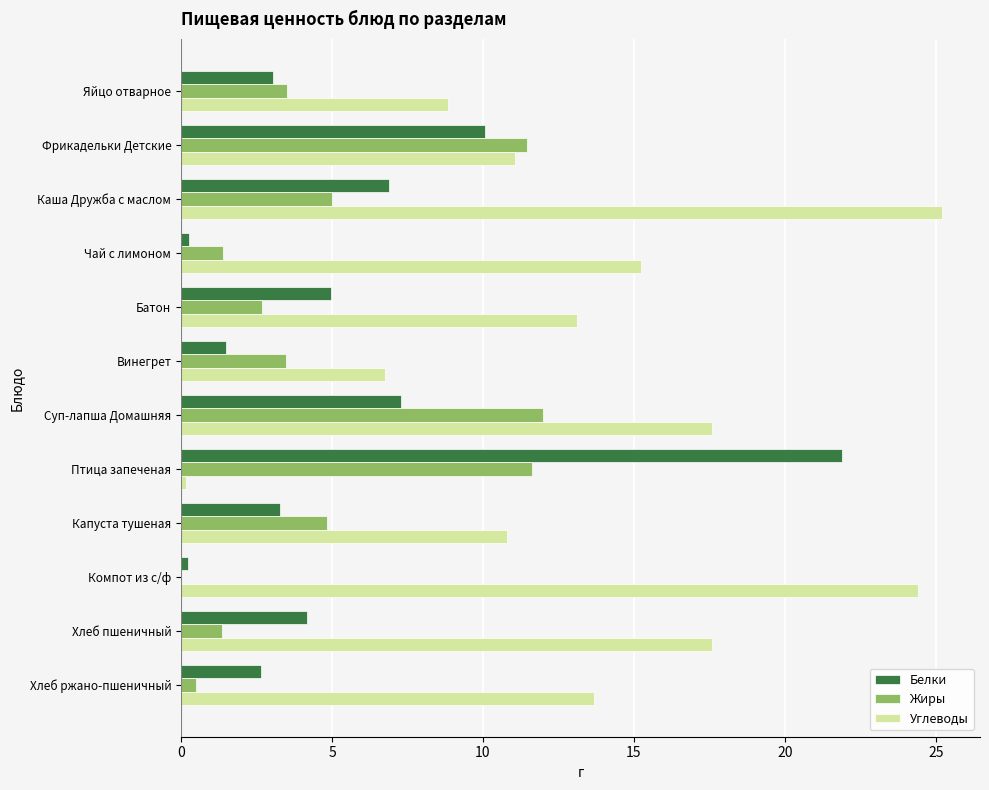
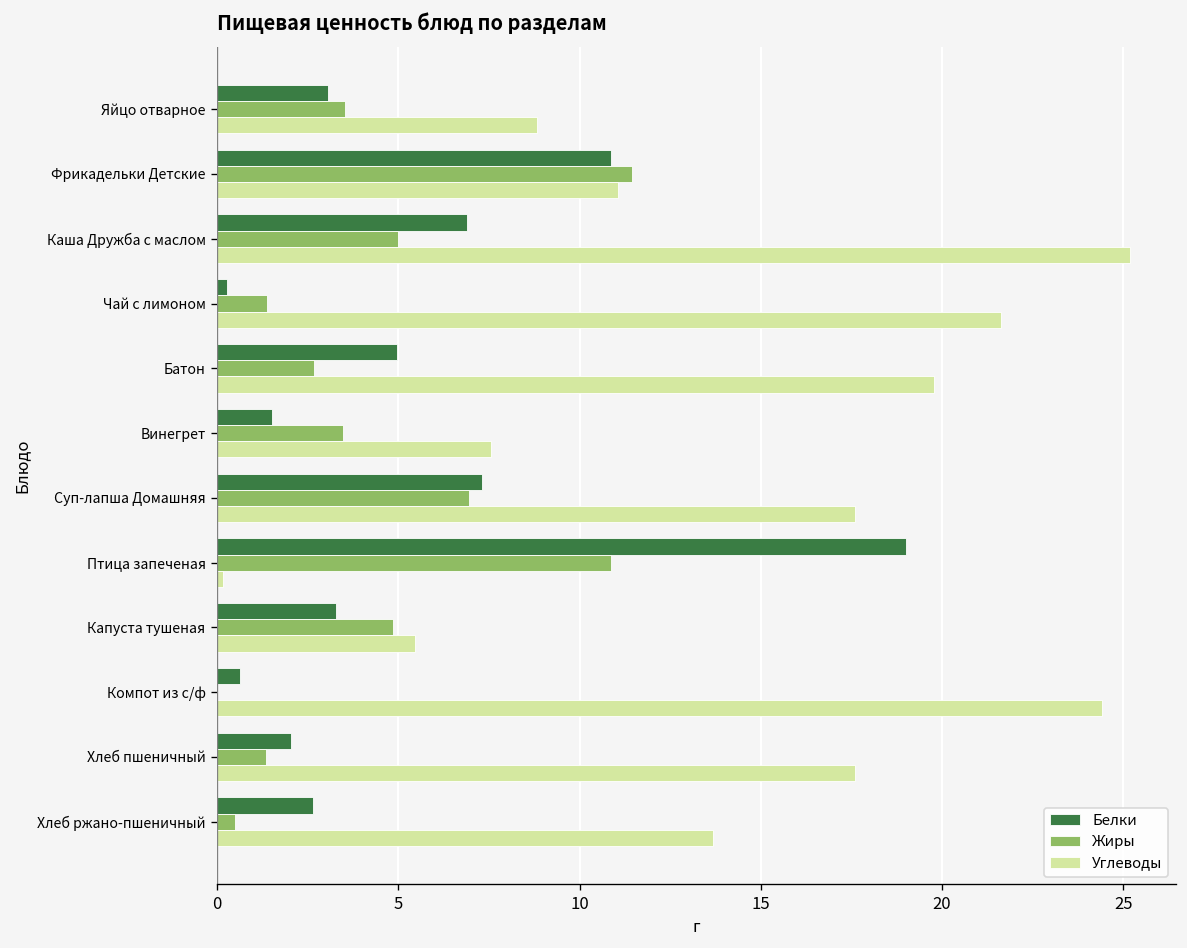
  {
    "Белки": {
      "Яйцо отварное": 3.1,
-     "Фрикадельки Детские": 10.1,
+     "Фрикадельки Детские": 10.9,
      "Каша Дружба с маслом": 6.9,
      "Чай с лимоном": 0.3,
      "Батон": 5.0,
      "Винегрет": 1.5,
      "Суп-лапша Домашняя": 7.3,
-     "Птица запеченая": 21.9,
+     "Птица запеченая": 19.0,
      "Капуста тушеная": 3.3,
-     "Компот из с/ф": 0.2,
-     "Хлеб пшеничный": 4.2,
+     "Компот из с/ф": 0.6,
+     "Хлеб пшеничный": 2.0,
      "Хлеб ржано-пшеничный": 2.6
    },
    "Жиры": {
      "Яйцо отварное": 3.5,
      "Фрикадельки Детские": 11.5,
      "Каша Дружба с маслом": 5.0,
      "Чай с лимоном": 1.4,
      "Батон": 2.7,
      "Винегрет": 3.5,
-     "Суп-лапша Домашняя": 12.0,
-     "Птица запеченая": 11.6,
+     "Суп-лапша Домашняя": 7.0,
+     "Птица запеченая": 10.9,
      "Капуста тушеная": 4.8,
      "Компот из с/ф": 0.0,
      "Хлеб пшеничный": 1.4,
      "Хлеб ржано-пшеничный": 0.5
    },
    "Углеводы": {
      "Яйцо отварное": 8.8,
      "Фрикадельки Детские": 11.1,
      "Каша Дружба с маслом": 25.2,
-     "Чай с лимоном": 15.2,
-     "Батон": 13.1,
-     "Винегрет": 6.8,
+     "Чай с лимоном": 21.6,
+     "Батон": 19.8,
+     "Винегрет": 7.6,
      "Суп-лапша Домашняя": 17.6,
      "Птица запеченая": 0.2,
-     "Капуста тушеная": 10.8,
+     "Капуста тушеная": 5.5,
      "Компот из с/ф": 24.4,
      "Хлеб пшеничный": 17.6,
      "Хлеб ржано-пшеничный": 13.7
    }
  }
